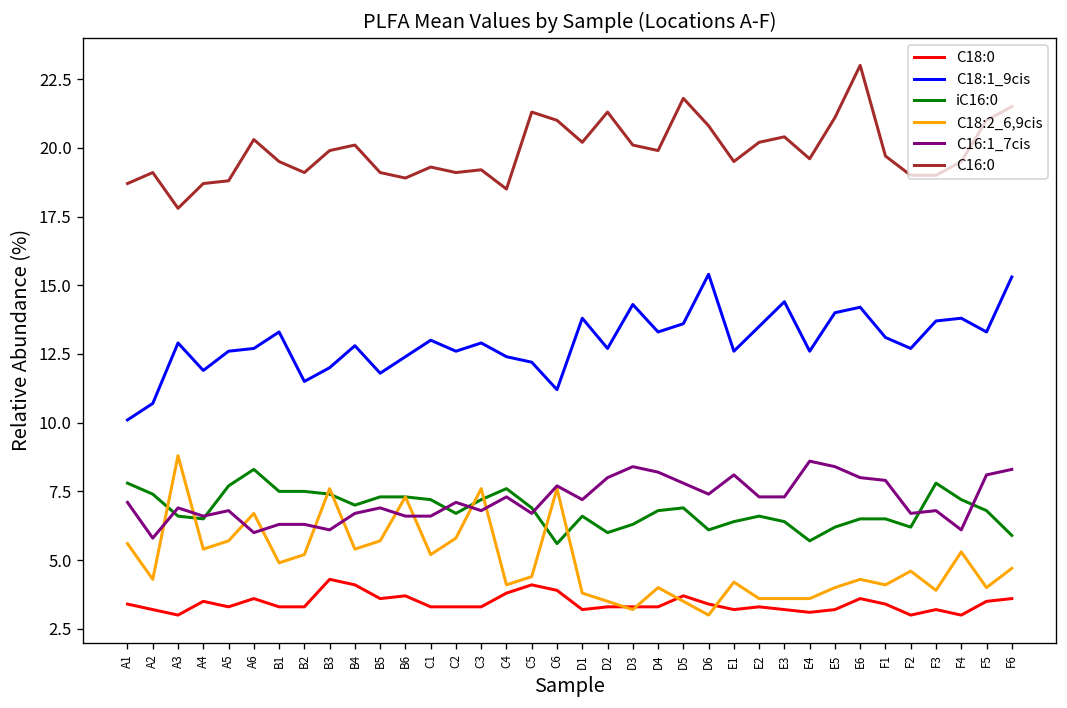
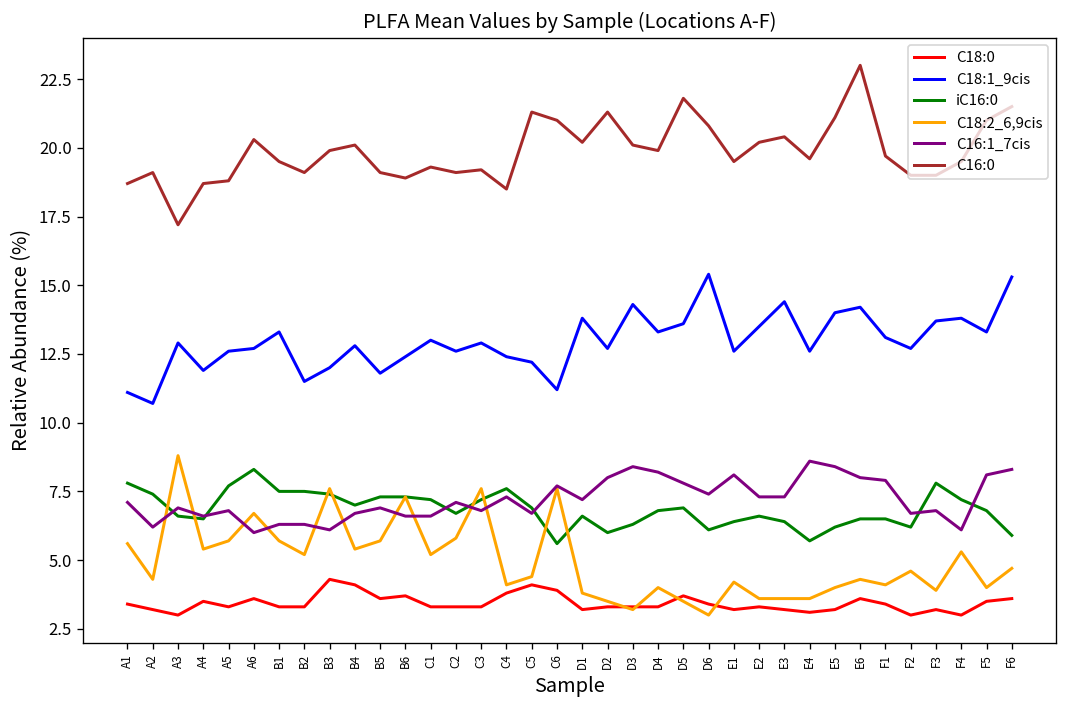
  {
    "C18:1_9cis": {
-     "A1": 10.1,
+     "A1": 11.1,
      "A2": 10.7,
      "A3": 12.9,
      "A4": 11.9,
      "A5": 12.6,
      "A6": 12.7,
      "B1": 13.3,
      "B2": 11.5,
      "B3": 12.0,
      "B4": 12.8,
      "B5": 11.8,
      "B6": 12.4,
      "C1": 13.0,
      "C2": 12.6,
      "C3": 12.9,
      "C4": 12.4,
      "C5": 12.2,
      "C6": 11.2,
      "D1": 13.8,
      "D2": 12.7,
      "D3": 14.3,
      "D4": 13.3,
      "D5": 13.6,
      "D6": 15.4,
      "E1": 12.6,
      "E2": 13.5,
      "E3": 14.4,
      "E4": 12.6,
      "E5": 14.0,
      "E6": 14.2,
      "F1": 13.1,
      "F2": 12.7,
      "F3": 13.7,
      "F4": 13.8,
      "F5": 13.3,
      "F6": 15.3
    },
    "C18:2_6,9cis": {
      "A1": 5.6,
      "A2": 4.3,
      "A3": 8.8,
      "A4": 5.4,
      "A5": 5.7,
      "A6": 6.7,
-     "B1": 4.9,
+     "B1": 5.7,
      "B2": 5.2,
      "B3": 7.6,
      "B4": 5.4,
      "B5": 5.7,
      "C1": 5.2,
      "C2": 5.8,
      "C3": 7.6,
      "C4": 4.1,
      "C5": 4.4,
      "D1": 3.8,
      "D2": 3.5,
      "D4": 4.0,
      "D5": 3.5,
      "D6": 3.0,
      "E1": 4.2,
      "E2": 3.6,
      "E3": 3.6,
      "E4": 3.6,
      "E5": 4.0,
      "E6": 4.3,
      "F1": 4.1,
      "F2": 4.6,
      "F3": 3.9,
      "F4": 5.3,
      "F5": 4.0,
      "F6": 4.7
    },
    "C16:1_7cis": {
      "A1": 7.1,
-     "A2": 5.8,
+     "A2": 6.2,
      "A3": 6.9,
      "A5": 6.8,
      "A6": 6.0,
      "B1": 6.3,
      "B2": 6.3,
      "B3": 6.1,
      "B4": 6.7,
      "B5": 6.9,
      "B6": 6.6,
      "C1": 6.6,
      "C2": 7.1,
      "C3": 6.8,
      "C4": 7.3,
      "C5": 6.7,
      "D1": 7.2,
      "D2": 8.0,
      "D3": 8.4,
      "D4": 8.2,
      "D5": 7.8,
      "D6": 7.4,
      "E1": 8.1,
      "E2": 7.3,
      "E3": 7.3,
      "E4": 8.6,
      "E5": 8.4,
      "E6": 8.0,
      "F1": 7.9,
      "F2": 6.7,
      "F3": 6.8,
      "F4": 6.1,
      "F5": 8.1,
      "F6": 8.3
    },
    "C16:0": {
      "A1": 18.7,
      "A2": 19.1,
-     "A3": 17.8,
+     "A3": 17.2,
      "A4": 18.7,
      "A5": 18.8,
      "A6": 20.3,
      "B1": 19.5,
      "B2": 19.1,
      "B3": 19.9,
      "B4": 20.1,
      "B5": 19.1,
      "B6": 18.9,
      "C1": 19.3,
      "C2": 19.1,
      "C3": 19.2,
      "C4": 18.5,
      "C5": 21.3,
      "C6": 21.0,
      "D1": 20.2,
      "D2": 21.3,
      "D3": 20.1,
      "D4": 19.9,
      "D5": 21.8,
      "D6": 20.8,
      "E1": 19.5,
      "E2": 20.2,
      "E3": 20.4,
      "E4": 19.6,
      "E5": 21.1,
      "E6": 23.0,
      "F1": 19.7
    }
  }
